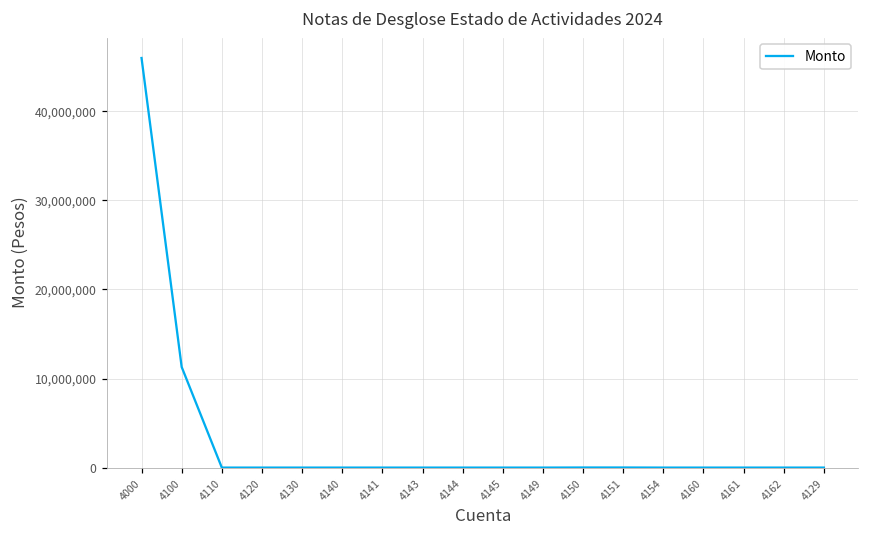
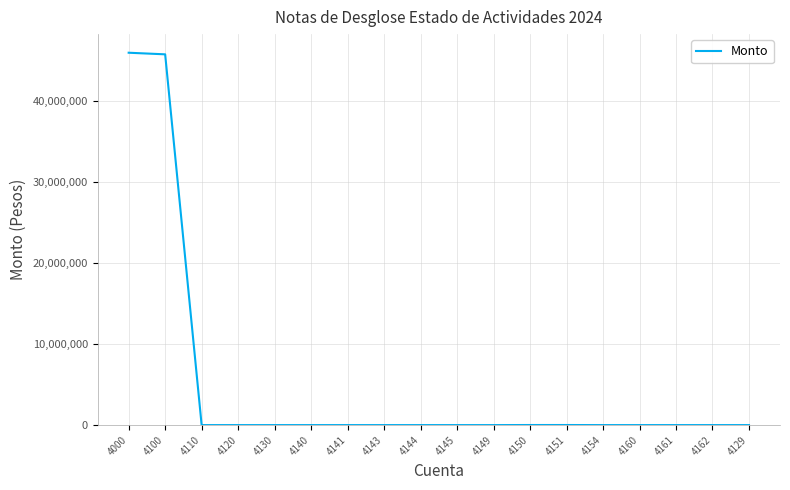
  {
    "4000": "46,000,000",
-   "4100": "11,000,000",
+   "4100": "46,000,000",
    "4110": "0",
    "4120": "0",
    "4130": "0",
    "4140": "0",
    "4141": "0",
    "4143": "0",
    "4144": "0",
    "4145": "0",
    "4149": "0",
    "4150": "0",
    "4151": "0",
    "4154": "0",
    "4160": "0",
    "4161": "0",
    "4162": "0",
    "4129": "0"
  }
